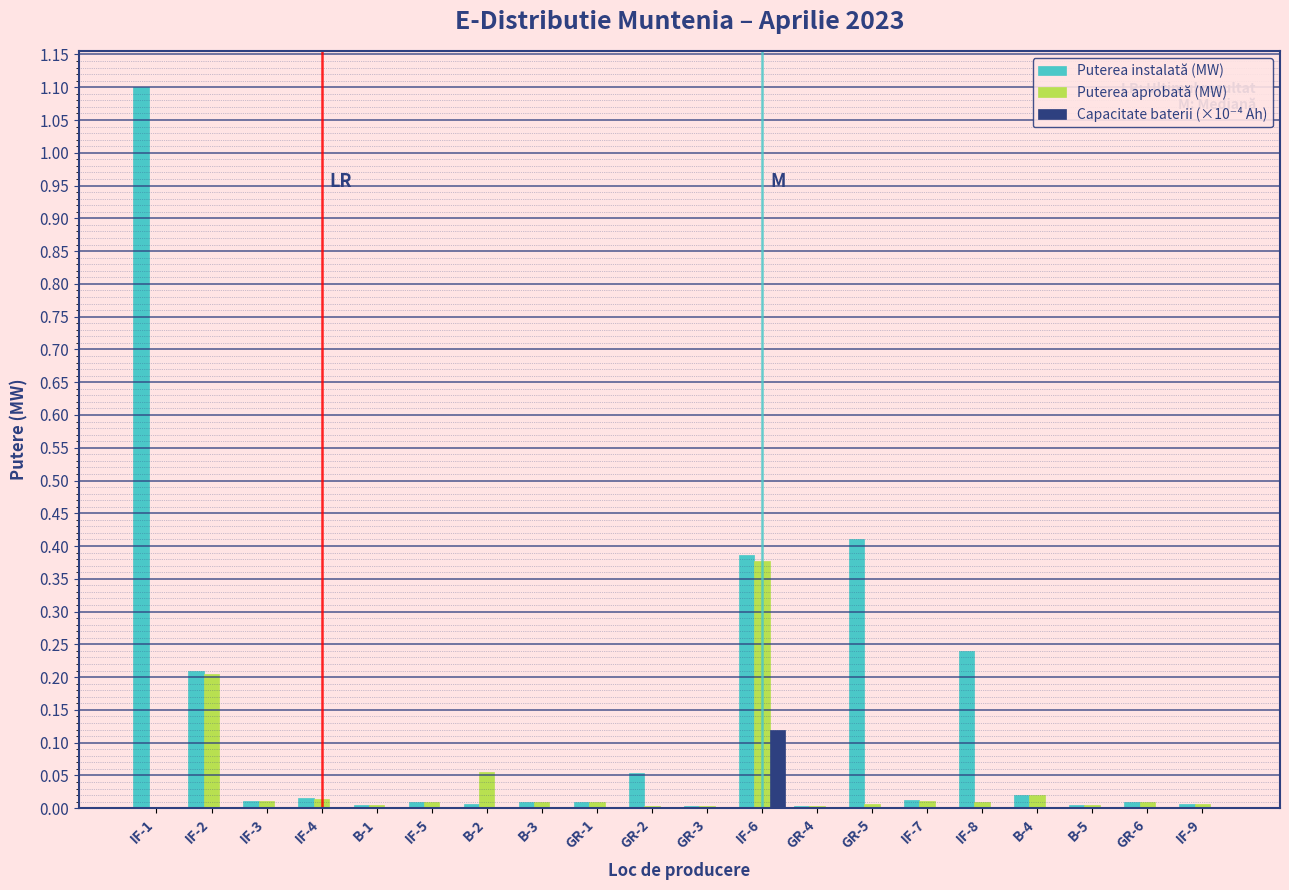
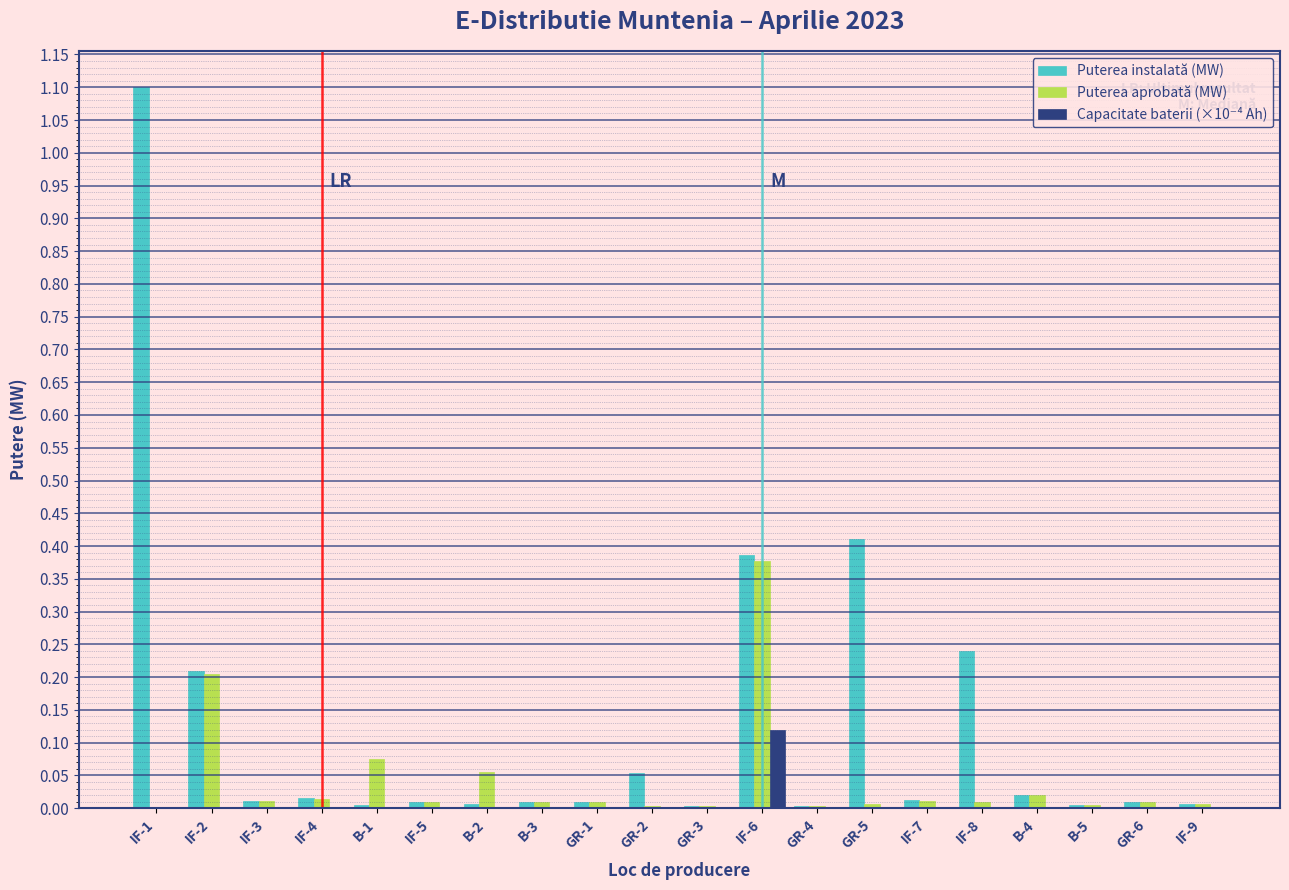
  {
    "Puterea instalată (MW)": {
      "IF-1": 1.10,
      "IF-2": 0.21,
      "IF-3": 0.01,
      "IF-4": 0.02,
      "B-1": 0.01,
      "IF-5": 0.01,
      "B-2": 0.01,
      "B-3": 0.01,
      "GR-1": 0.01,
      "GR-2": 0.05,
      "IF-6": 0.39,
      "GR-4": 0.00,
      "GR-5": 0.41,
      "IF-7": 0.01,
      "IF-8": 0.24,
      "B-4": 0.02,
      "B-5": 0.01,
      "GR-6": 0.01,
      "IF-9": 0.01
    },
    "Puterea aprobată (MW)": {
      "IF-1": 0.00,
      "IF-2": 0.20,
      "IF-3": 0.01,
      "IF-4": 0.01,
-     "B-1": 0.01,
+     "B-1": 0.07,
      "IF-5": 0.01,
      "B-2": 0.05,
      "B-3": 0.01,
      "GR-1": 0.01,
      "IF-6": 0.38,
      "GR-4": 0.00,
      "GR-5": 0.01,
      "IF-7": 0.01,
      "IF-8": 0.01,
      "B-4": 0.02,
      "B-5": 0.00,
      "GR-6": 0.01,
      "IF-9": 0.01
    },
    "Capacitate baterii (×10⁻⁴ Ah)": {
      "IF-1": 0.00,
      "IF-2": 0.00,
      "IF-3": 0.00,
      "IF-4": 0.00,
      "B-1": 0.00,
      "IF-5": 0.00,
      "B-2": 0.00,
      "B-3": 0.00,
      "GR-1": 0.00,
      "GR-2": 0.00,
      "GR-3": 0.00,
      "IF-6": 0.12,
      "GR-4": 0.00,
      "GR-5": 0.00,
      "IF-7": 0.00,
      "IF-8": 0.00,
      "B-4": 0.00,
      "B-5": 0.00,
      "GR-6": 0.00,
      "IF-9": 0.00
    }
  }
